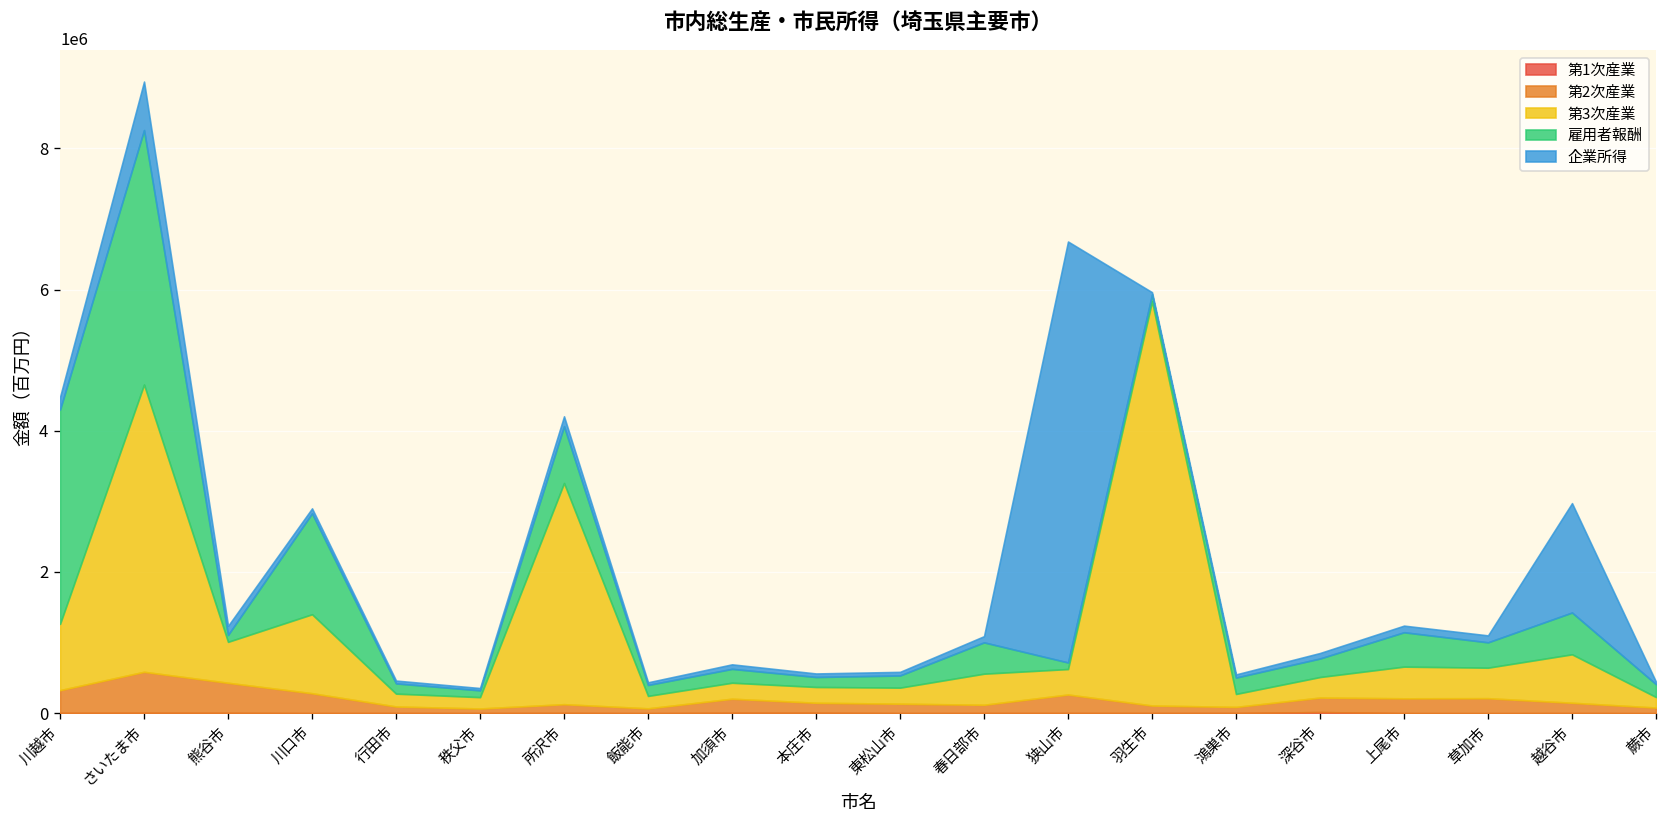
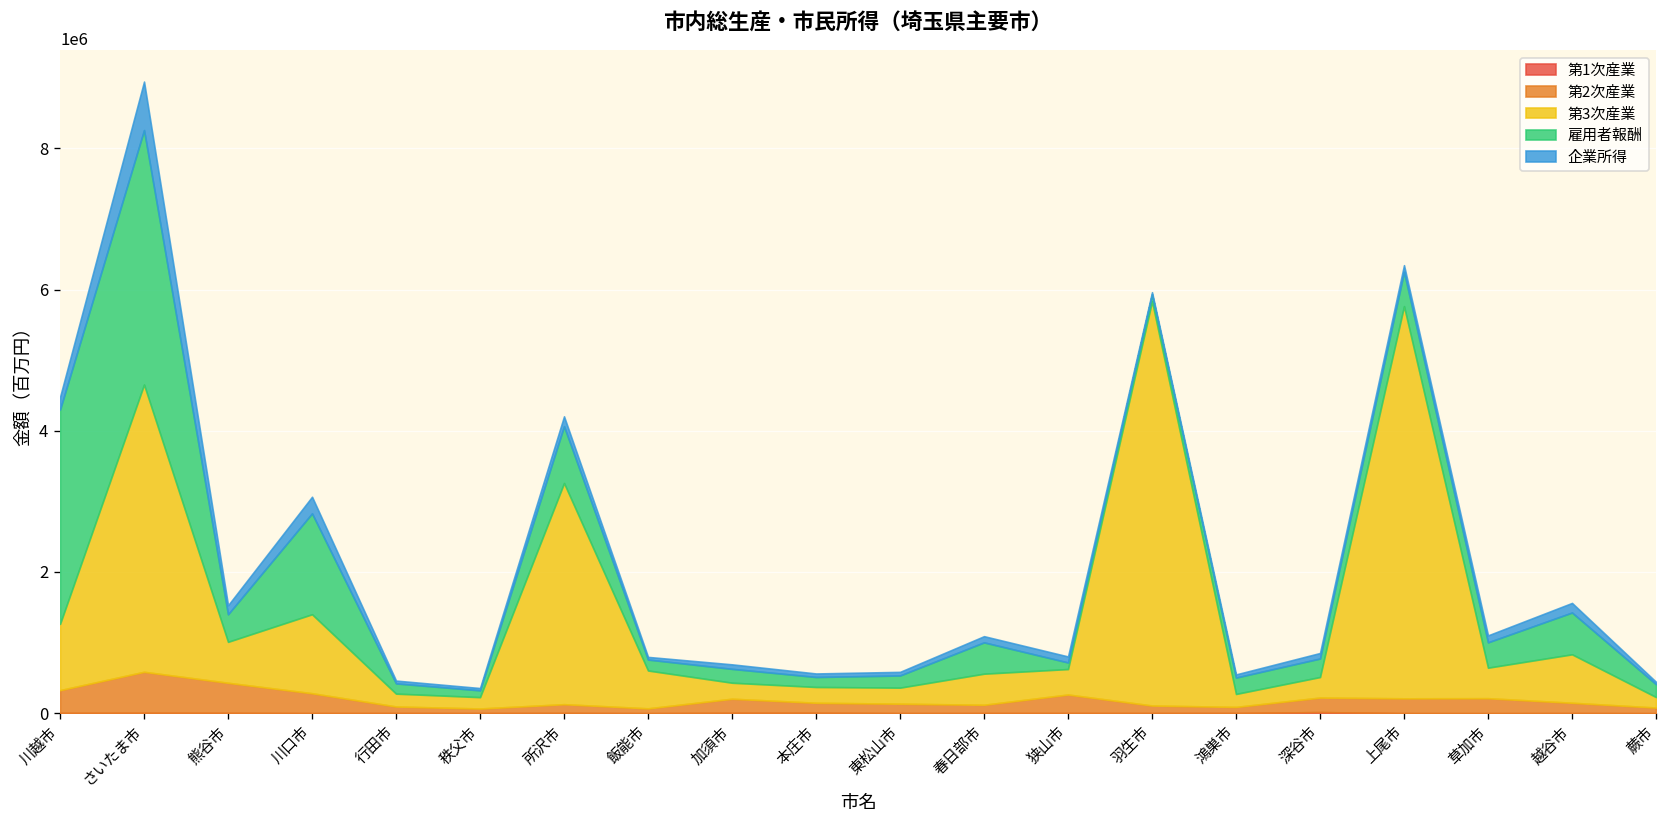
  {
    "第3次産業": {
      "川越市": 900000,
      "さいたま市": 4100000,
      "熊谷市": 600000,
      "川口市": 1100000,
      "行田市": 200000,
      "秩父市": 200000,
      "所沢市": 3100000,
-     "飯能市": 200000,
+     "飯能市": 500000,
      "加須市": 200000,
      "本庄市": 200000,
      "東松山市": 200000,
      "春日部市": 400000,
      "狭山市": 400000,
      "羽生市": 5700000,
      "鴻巣市": 200000,
      "深谷市": 300000,
-     "上尾市": 400000,
+     "上尾市": 5600000,
      "草加市": 400000,
      "越谷市": 700000,
      "蕨市": 100000
    },
    "雇用者報酬": {
      "川越市": 3000000,
      "さいたま市": 3600000,
-     "熊谷市": 100000,
+     "熊谷市": 400000,
      "川口市": 1400000,
      "所沢市": 800000,
      "加須市": 200000,
      "本庄市": 100000,
      "東松山市": 200000,
      "春日部市": 400000,
      "狭山市": 100000,
      "鴻巣市": 200000,
      "深谷市": 300000,
      "上尾市": 500000,
      "草加市": 400000,
      "越谷市": 600000
    },
    "企業所得": {
      "川越市": 200000,
      "さいたま市": 700000,
      "熊谷市": 100000,
-     "川口市": 100000,
+     "川口市": 200000,
      "所沢市": 100000,
      "加須市": 100000,
      "本庄市": 0,
      "東松山市": 100000,
      "春日部市": 100000,
-     "狭山市": 6000000,
+     "狭山市": 100000,
      "鴻巣市": 0,
      "深谷市": 100000,
      "上尾市": 100000,
      "草加市": 100000,
-     "越谷市": 1500000
+     "越谷市": 100000
    }
  }
